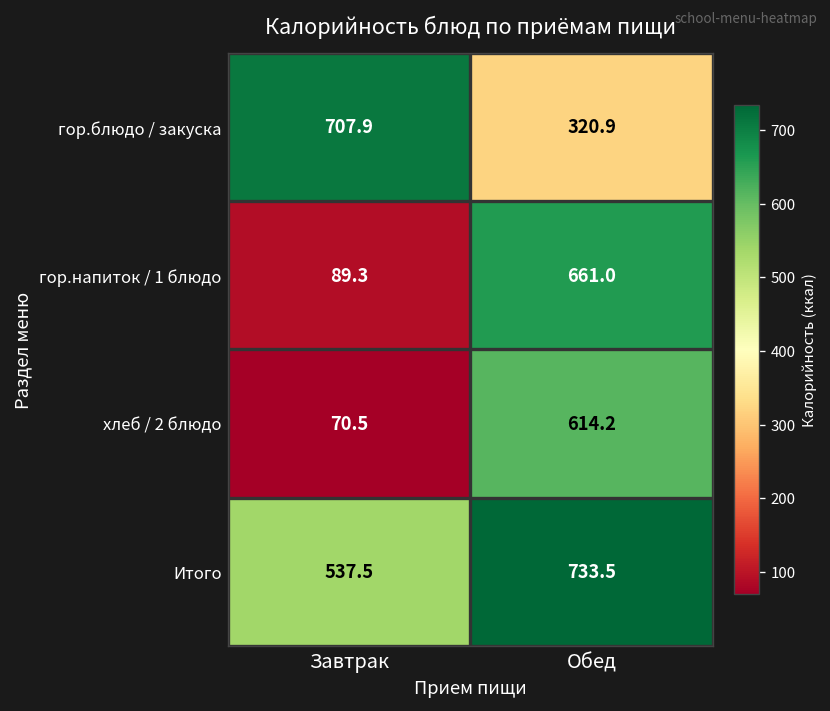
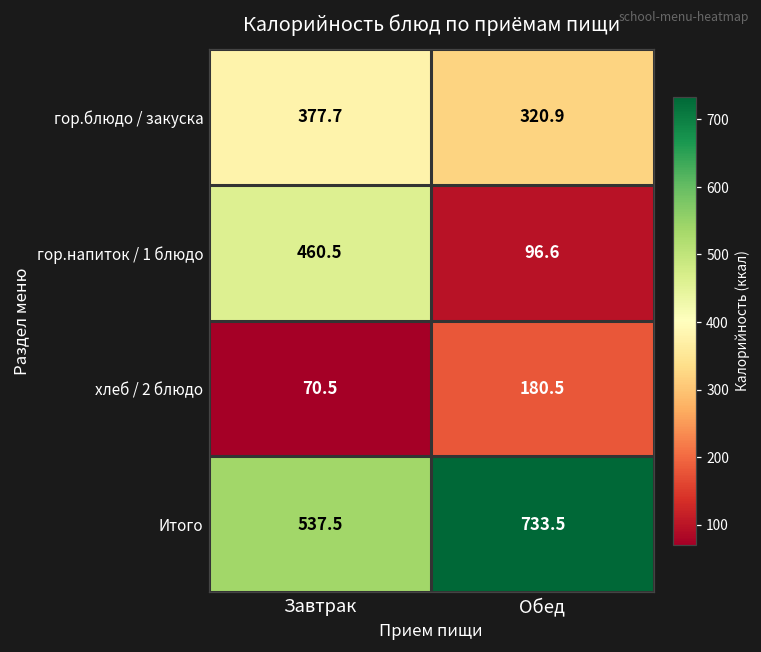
  {
    "гор.блюдо / закуска": {
-     "Завтрак": 707.9,
+     "Завтрак": 377.7,
      "Обед": 320.9
    },
    "гор.напиток / 1 блюдо": {
-     "Завтрак": 89.3,
-     "Обед": 661.0
+     "Завтрак": 460.5,
+     "Обед": 96.6
    },
    "хлеб / 2 блюдо": {
      "Завтрак": 70.5,
-     "Обед": 614.2
+     "Обед": 180.5
    },
    "Итого": {
      "Завтрак": 537.5,
      "Обед": 733.5
    }
  }
